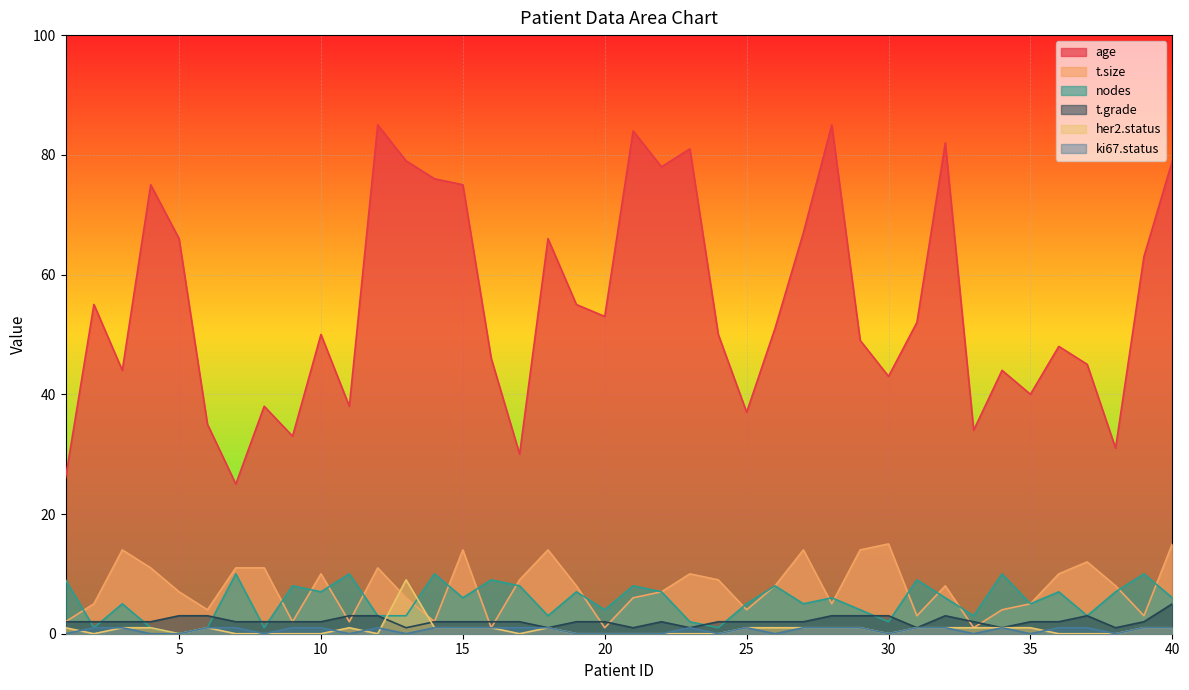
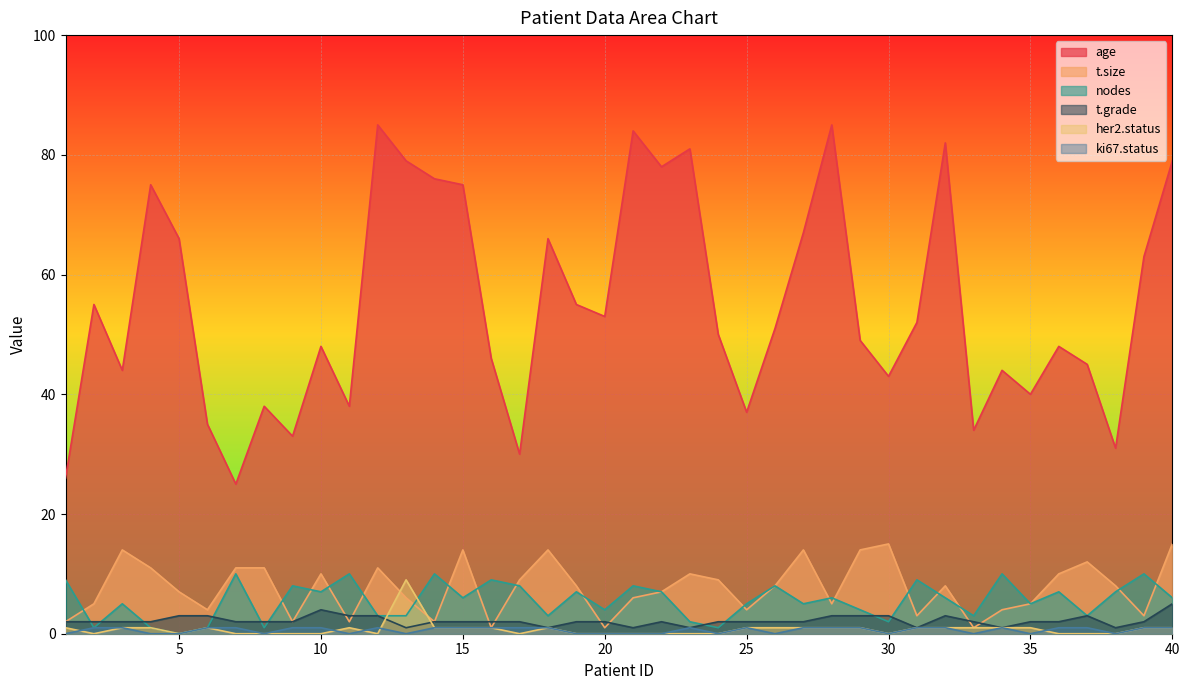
  {
    "age": {
      "5": 66,
-     "10": 50,
+     "10": 48,
      "15": 75,
      "20": 53,
      "25": 37,
      "30": 43,
      "35": 40,
      "40": 79
    },
    "t.grade": {
      "5": 3,
-     "10": 2,
+     "10": 4,
      "15": 2,
      "20": 2,
      "25": 2,
      "30": 3,
      "35": 2,
      "40": 5
    }
  }
